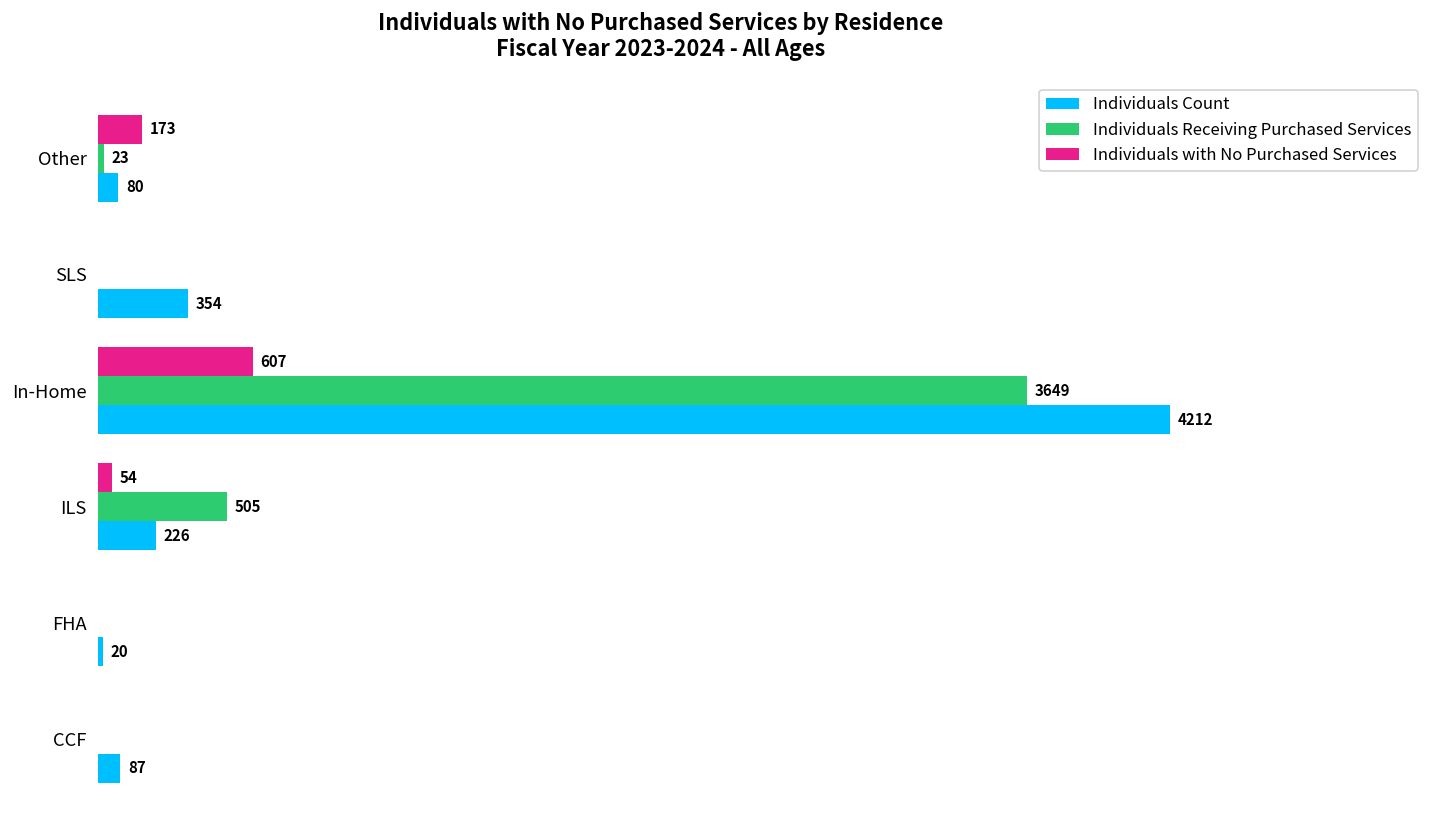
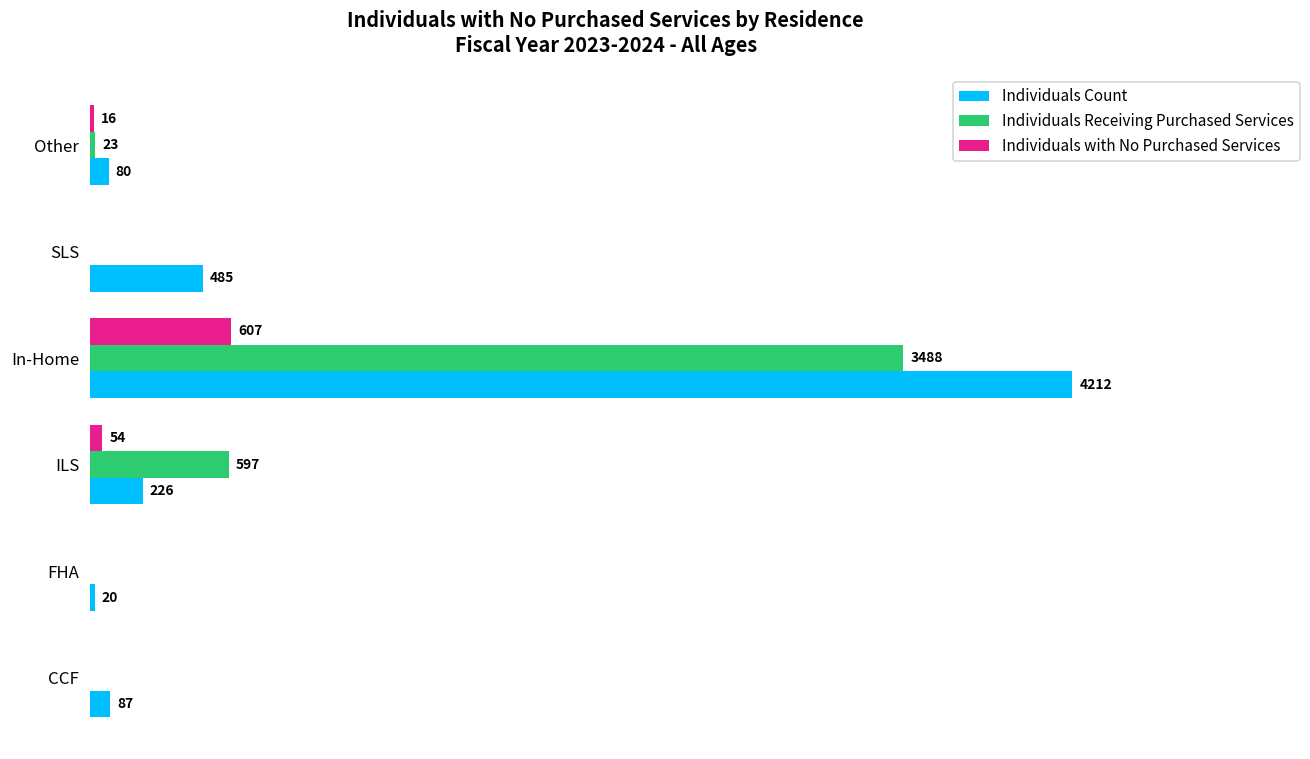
  {
    "Individuals Count": {
      "Other": 80,
-     "SLS": 354,
+     "SLS": 485,
      "In-Home": 4212,
      "ILS": 226,
      "FHA": 20,
      "CCF": 87
    },
    "Individuals Receiving Purchased Services": {
      "Other": 23,
-     "In-Home": 3649,
-     "ILS": 505
+     "In-Home": 3488,
+     "ILS": 597
    },
    "Individuals with No Purchased Services": {
-     "Other": 173,
+     "Other": 16,
      "In-Home": 607,
      "ILS": 54
    }
  }
